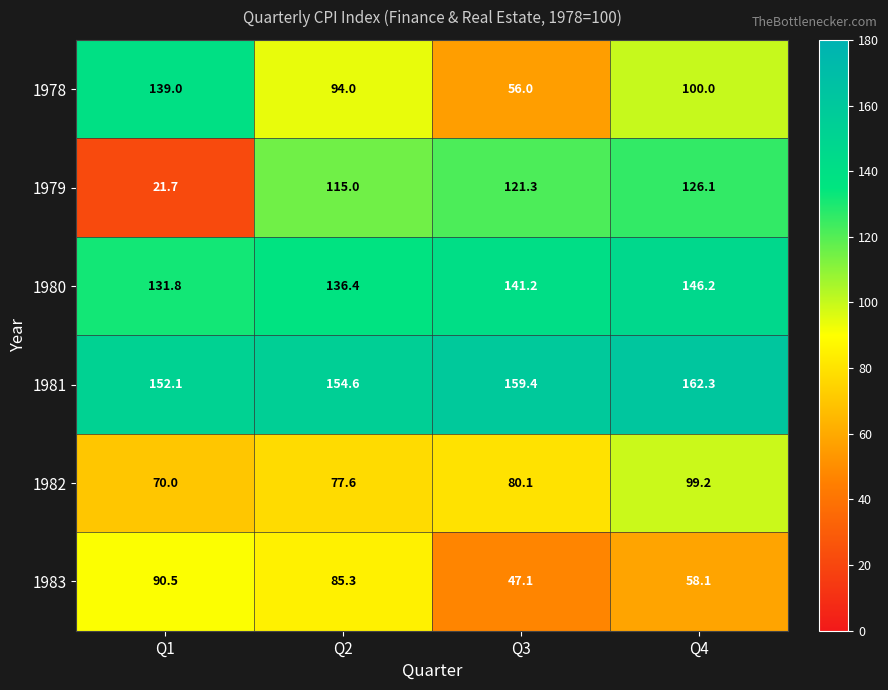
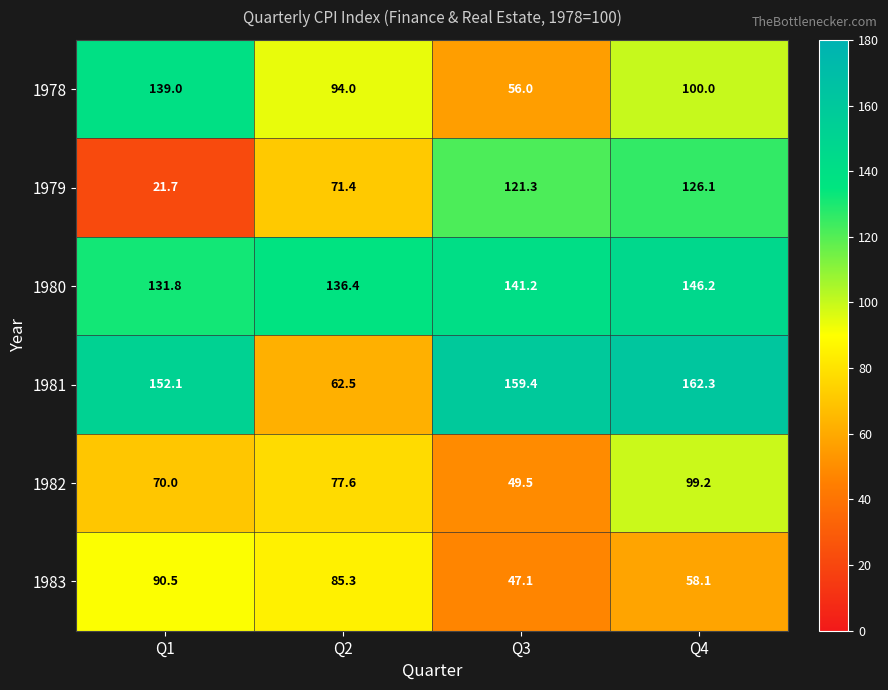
  {
    "1978": {
      "Q1": 139.0,
      "Q2": 94.0,
      "Q3": 56.0,
      "Q4": 100.0
    },
    "1979": {
      "Q1": 21.7,
-     "Q2": 115.0,
+     "Q2": 71.4,
      "Q3": 121.3,
      "Q4": 126.1
    },
    "1980": {
      "Q1": 131.8,
      "Q2": 136.4,
      "Q3": 141.2,
      "Q4": 146.2
    },
    "1981": {
      "Q1": 152.1,
-     "Q2": 154.6,
+     "Q2": 62.5,
      "Q3": 159.4,
      "Q4": 162.3
    },
    "1982": {
      "Q1": 70.0,
      "Q2": 77.6,
-     "Q3": 80.1,
+     "Q3": 49.5,
      "Q4": 99.2
    },
    "1983": {
      "Q1": 90.5,
      "Q2": 85.3,
      "Q3": 47.1,
      "Q4": 58.1
    }
  }
